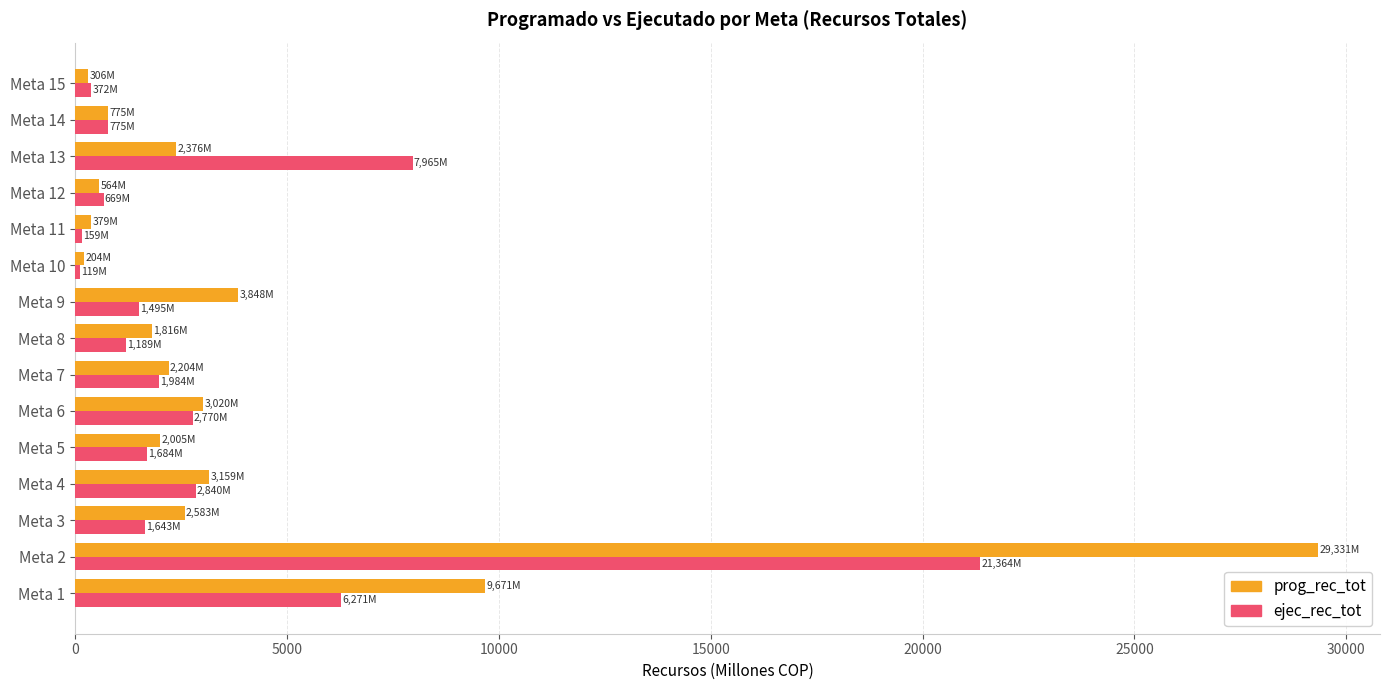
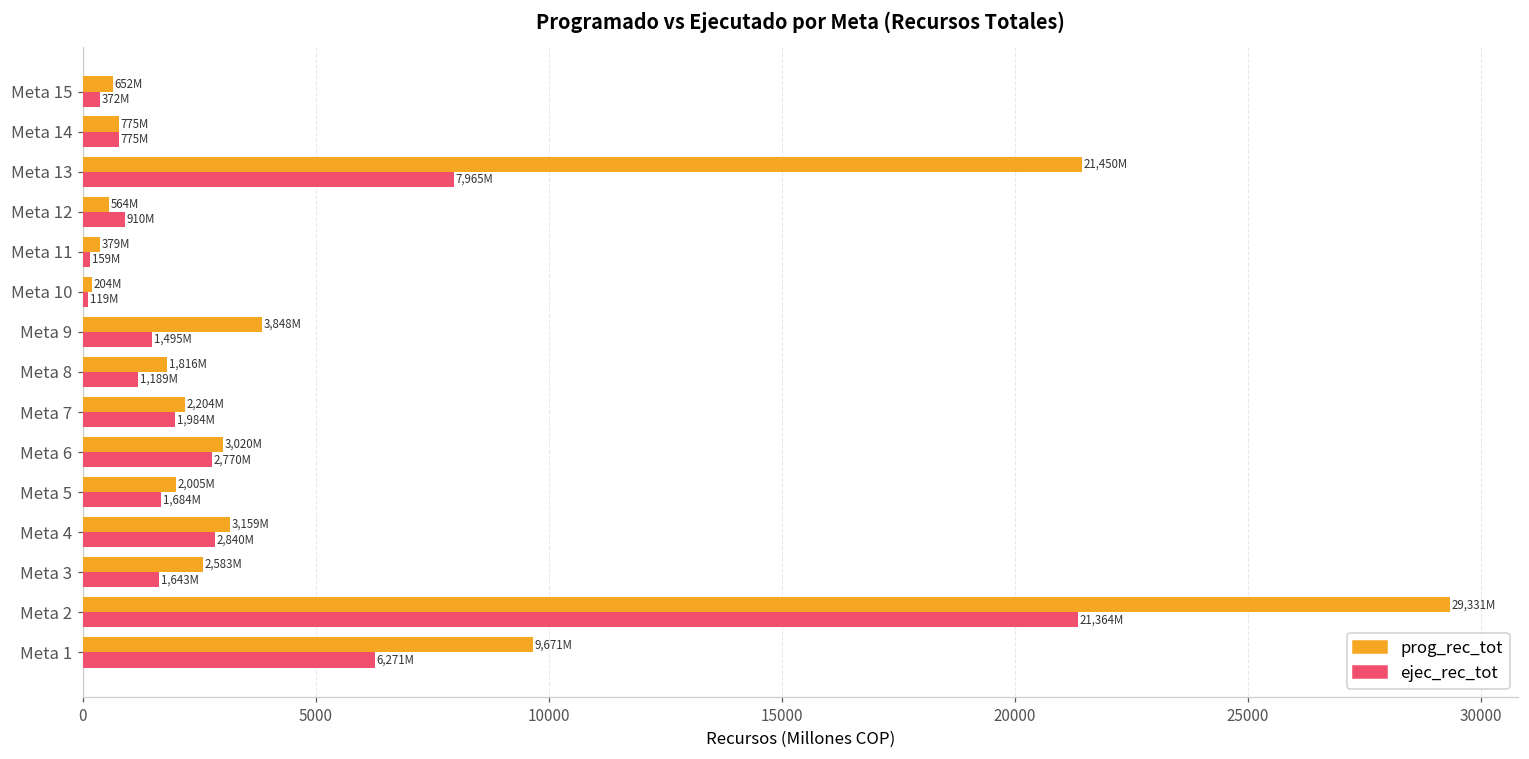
  {
    "prog_rec_tot": {
-     "Meta 15": "306M",
+     "Meta 15": "652M",
      "Meta 14": "775M",
-     "Meta 13": "2,376M",
+     "Meta 13": "21,450M",
      "Meta 12": "564M",
      "Meta 11": "379M",
      "Meta 10": "204M",
      "Meta 9": "3,848M",
      "Meta 8": "1,816M",
      "Meta 7": "2,204M",
      "Meta 6": "3,020M",
      "Meta 5": "2,005M",
      "Meta 4": "3,159M",
      "Meta 3": "2,583M",
      "Meta 2": "29,331M",
      "Meta 1": "9,671M"
    },
    "ejec_rec_tot": {
      "Meta 15": "372M",
      "Meta 14": "775M",
      "Meta 13": "7,965M",
-     "Meta 12": "669M",
+     "Meta 12": "910M",
      "Meta 11": "159M",
      "Meta 10": "119M",
      "Meta 9": "1,495M",
      "Meta 8": "1,189M",
      "Meta 7": "1,984M",
      "Meta 6": "2,770M",
      "Meta 5": "1,684M",
      "Meta 4": "2,840M",
      "Meta 3": "1,643M",
      "Meta 2": "21,364M",
      "Meta 1": "6,271M"
    }
  }
